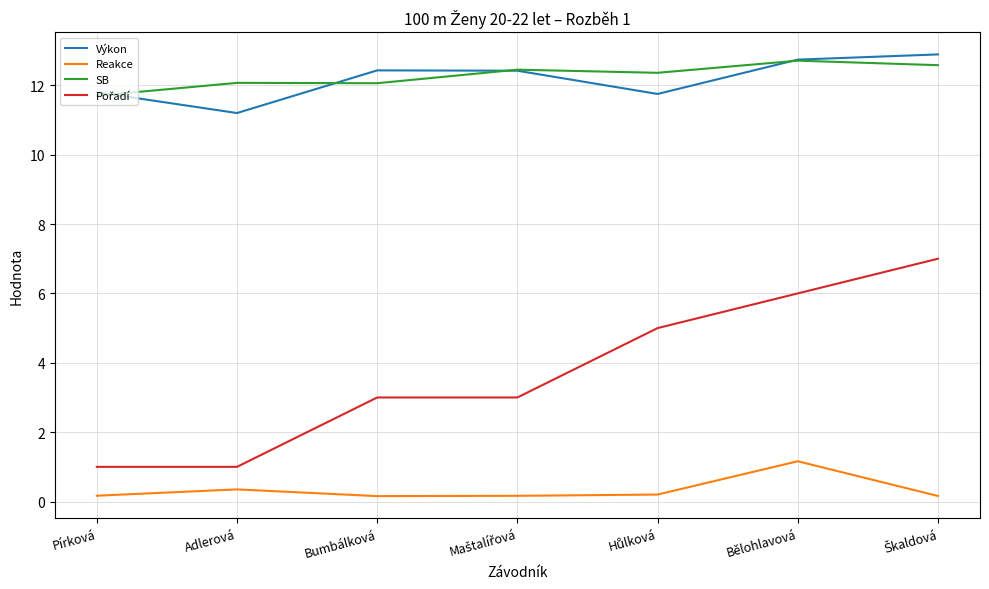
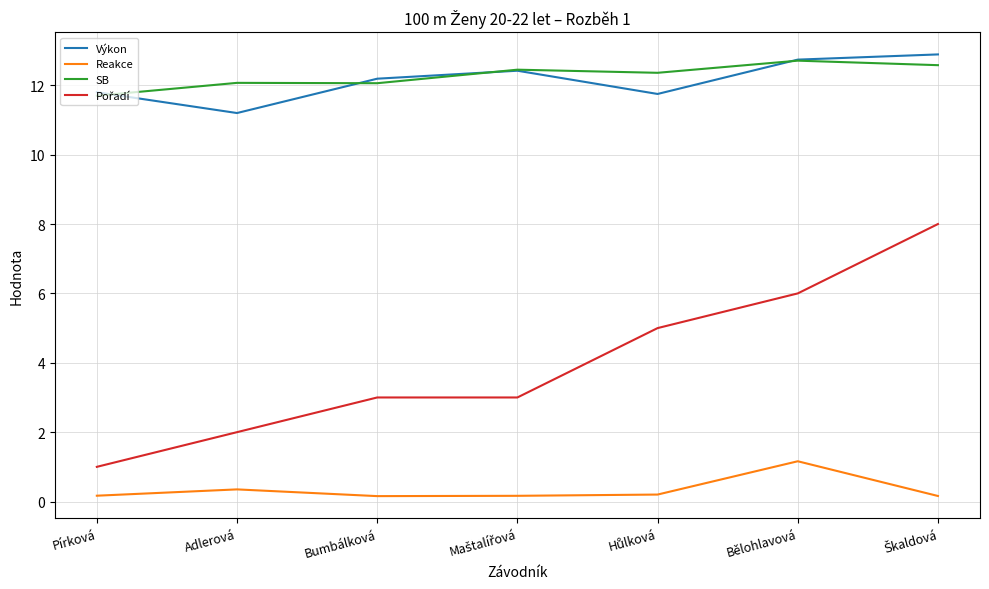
  {
    "Výkon": {
      "Adlerová": 11.2,
-     "Bumbálková": 12.4,
+     "Bumbálková": 12.2,
      "Hůlková": 11.8,
      "Škaldová": 12.9
    },
    "Reakce": {
      "Pírková": 0.2,
      "Adlerová": 0.4,
      "Bumbálková": 0.2,
      "Maštalířová": 0.2,
      "Hůlková": 0.2,
      "Bělohlavová": 1.2,
      "Škaldová": 0.2
    },
    "SB": {
      "Adlerová": 12.1,
      "Bumbálková": 12.1,
      "Hůlková": 12.4,
      "Škaldová": 12.6
    },
    "Pořadí": {
      "Pírková": 1,
-     "Adlerová": 1,
+     "Adlerová": 2,
      "Bumbálková": 3,
      "Maštalířová": 3,
      "Hůlková": 5,
      "Bělohlavová": 6,
-     "Škaldová": 7
+     "Škaldová": 8
    }
  }
